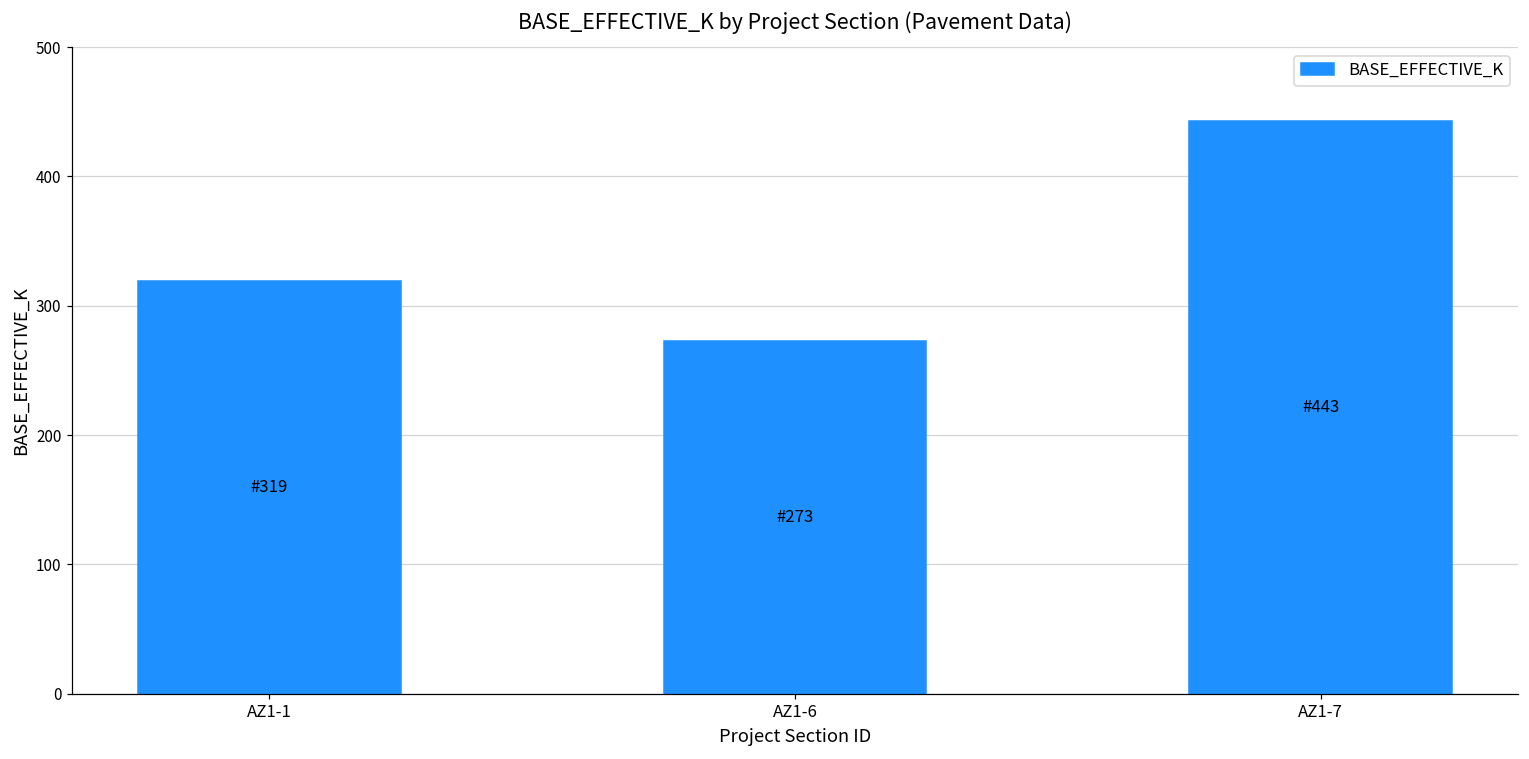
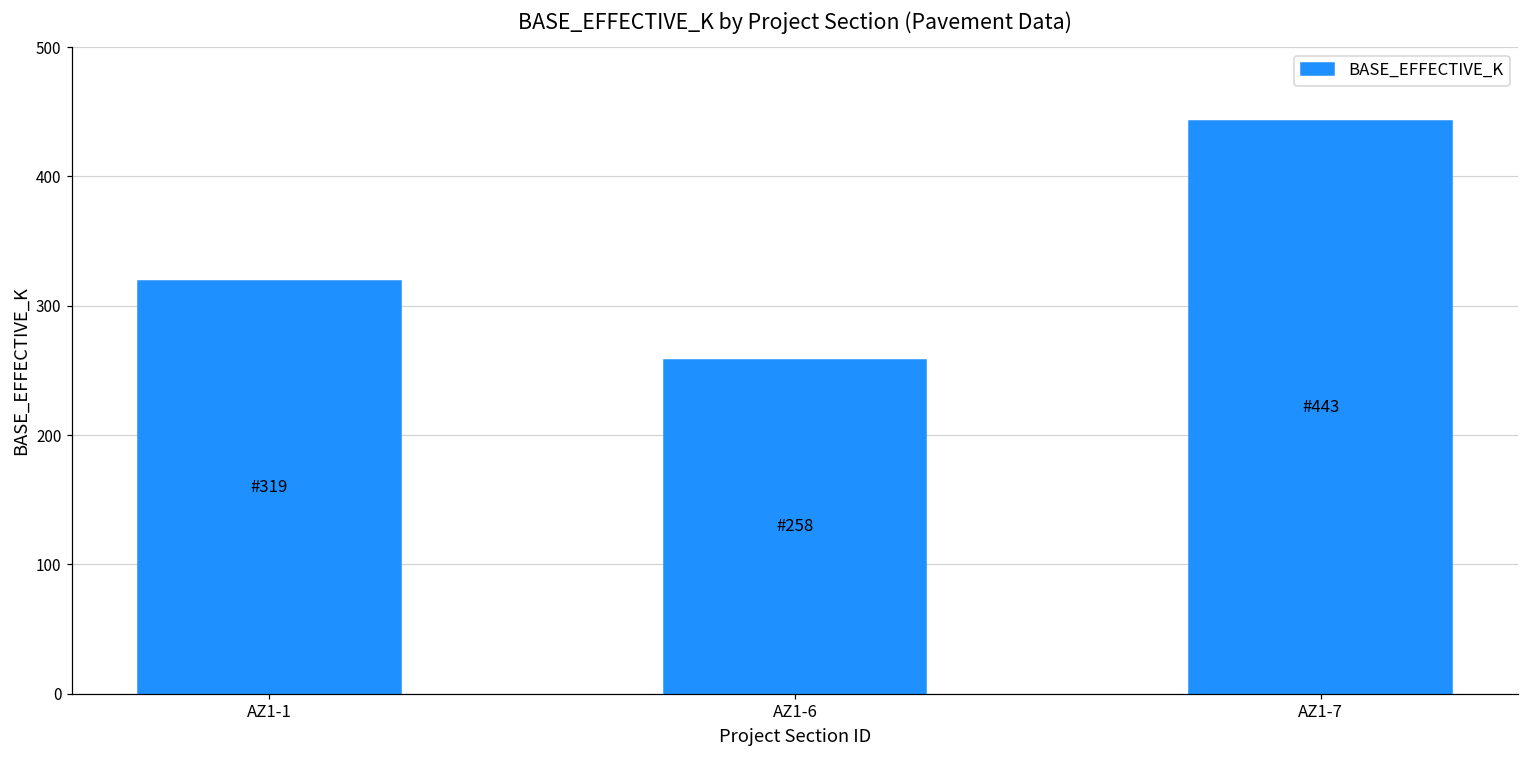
  {
    "AZ1-1": 319,
-   "AZ1-6": 273,
+   "AZ1-6": 258,
    "AZ1-7": 443
  }
